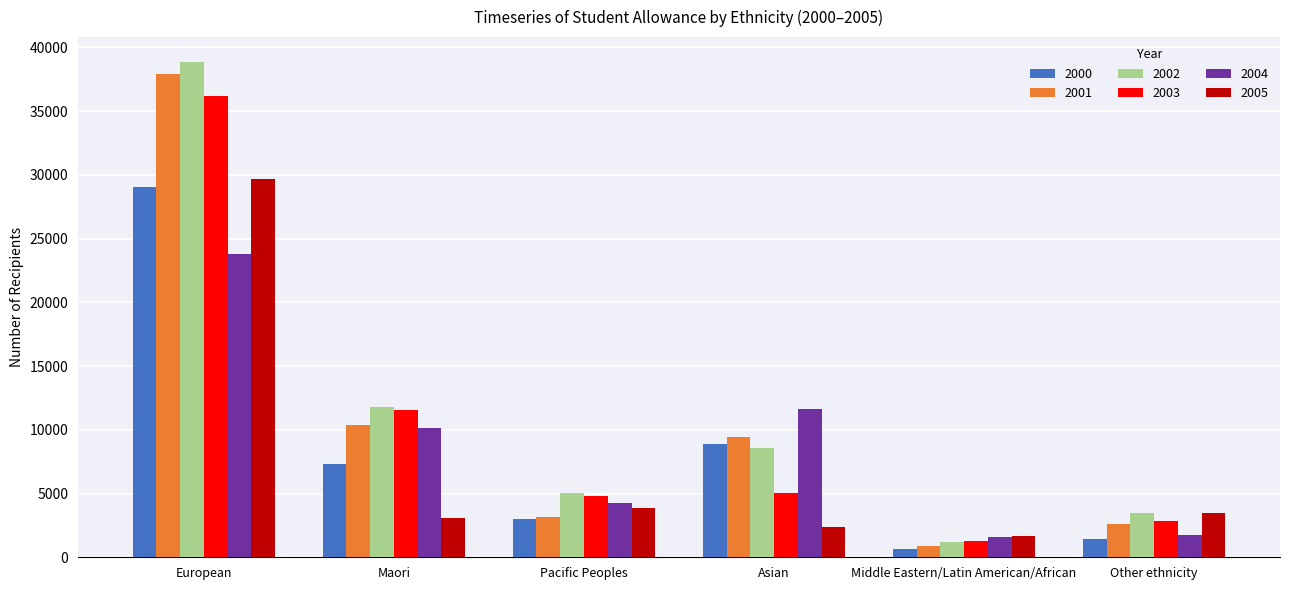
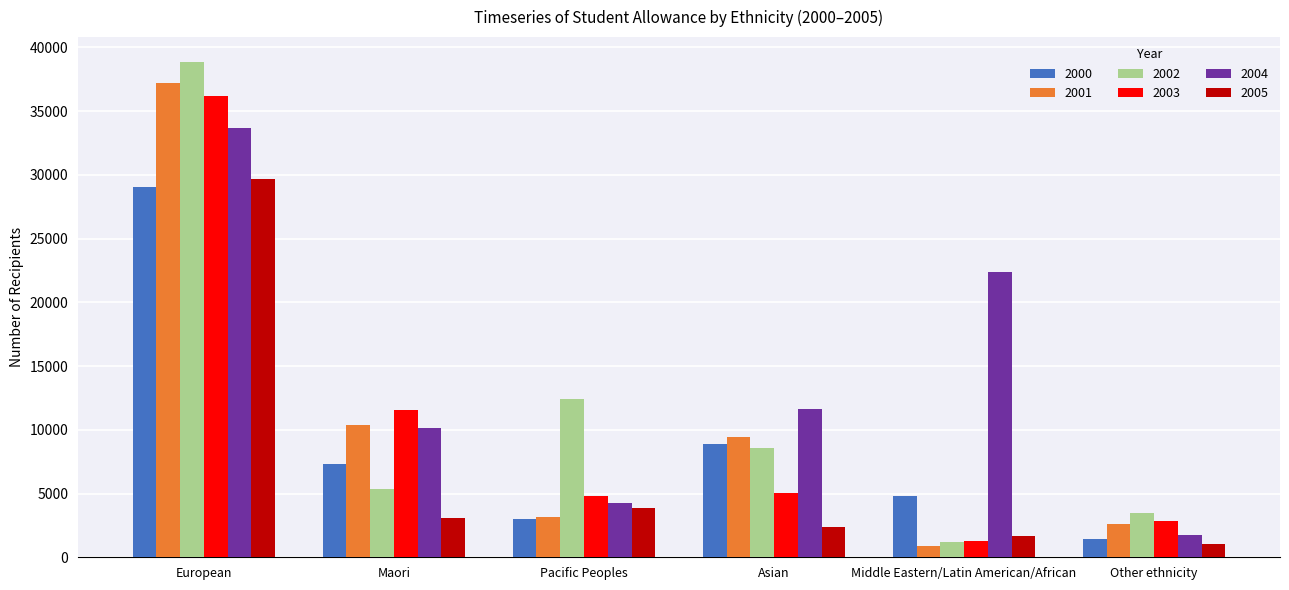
  {
    "2000": {
      "European": 29100,
      "Maori": 7300,
      "Pacific Peoples": 3000,
      "Asian": 8900,
-     "Middle Eastern/Latin American/African": 600,
+     "Middle Eastern/Latin American/African": 4800,
      "Other ethnicity": 1500
    },
    "2001": {
-     "European": 37900,
+     "European": 37200,
      "Maori": 10400,
      "Pacific Peoples": 3100,
      "Asian": 9500,
      "Middle Eastern/Latin American/African": 900,
      "Other ethnicity": 2600
    },
    "2002": {
      "European": 38900,
-     "Maori": 11800,
-     "Pacific Peoples": 5100,
+     "Maori": 5400,
+     "Pacific Peoples": 12400,
      "Asian": 8600,
      "Middle Eastern/Latin American/African": 1200,
      "Other ethnicity": 3500
    },
    "2003": {
      "European": 36200,
      "Maori": 11600,
      "Pacific Peoples": 4800,
      "Asian": 5000,
      "Middle Eastern/Latin American/African": 1300,
      "Other ethnicity": 2800
    },
    "2004": {
-     "European": 23800,
+     "European": 33700,
      "Maori": 10100,
      "Pacific Peoples": 4200,
      "Asian": 11600,
-     "Middle Eastern/Latin American/African": 1600,
+     "Middle Eastern/Latin American/African": 22400,
      "Other ethnicity": 1800
    },
    "2005": {
      "European": 29600,
      "Maori": 3100,
      "Pacific Peoples": 3800,
      "Asian": 2400,
      "Middle Eastern/Latin American/African": 1700,
-     "Other ethnicity": 3500
+     "Other ethnicity": 1000
    }
  }
